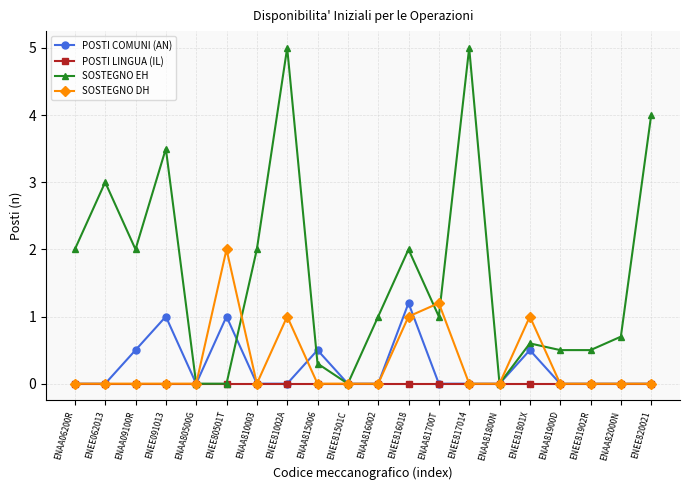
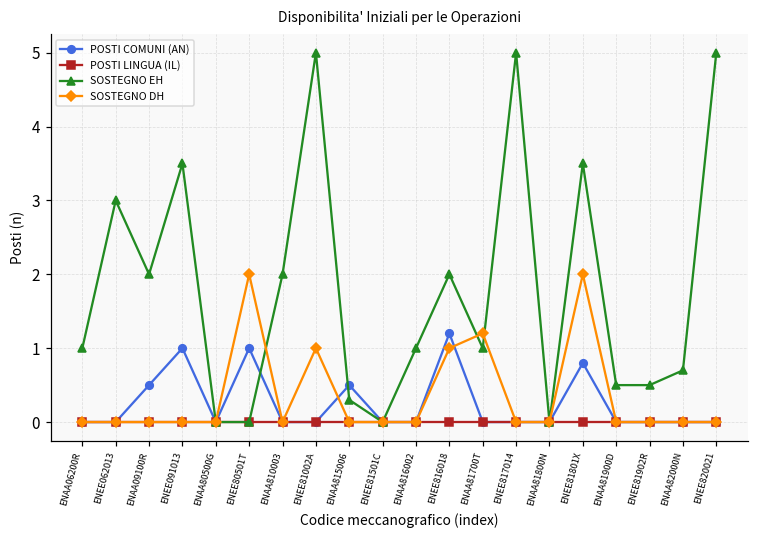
  {
    "POSTI COMUNI (AN)": {
      "ENAA09100R": 0.5,
      "ENEE091013": 1.0,
      "ENEE80501T": 1.0,
      "ENAA815006": 0.5,
      "ENEE816018": 1.2,
-     "ENEE81801X": 0.5
+     "ENEE81801X": 0.8
    },
    "POSTI LINGUA (IL)": {
      "ENEE816018": 0.0,
      "ENEE81801X": 0.0
    },
    "SOSTEGNO EH": {
-     "ENAA06200R": 2,
+     "ENAA06200R": 1,
      "ENEE062013": 3.0,
      "ENAA09100R": 2.0,
      "ENEE091013": 3.5,
      "ENAA810003": 2.0,
      "ENEE81002A": 5.0,
      "ENAA815006": 0.3,
      "ENAA816002": 1.0,
      "ENEE816018": 2.0,
      "ENAA81700T": 1.0,
      "ENEE817014": 5.0,
-     "ENEE81801X": 0.6,
+     "ENEE81801X": 3.5,
      "ENAA81900D": 0.5,
      "ENEE81902R": 0.5,
      "ENAA82000N": 0.7,
-     "ENEE820021": 4
+     "ENEE820021": 5
    },
    "SOSTEGNO DH": {
      "ENEE80501T": 2,
      "ENEE81002A": 1,
      "ENEE816018": 1,
      "ENAA81700T": 1.2,
-     "ENEE81801X": 1
+     "ENEE81801X": 2
    }
  }
